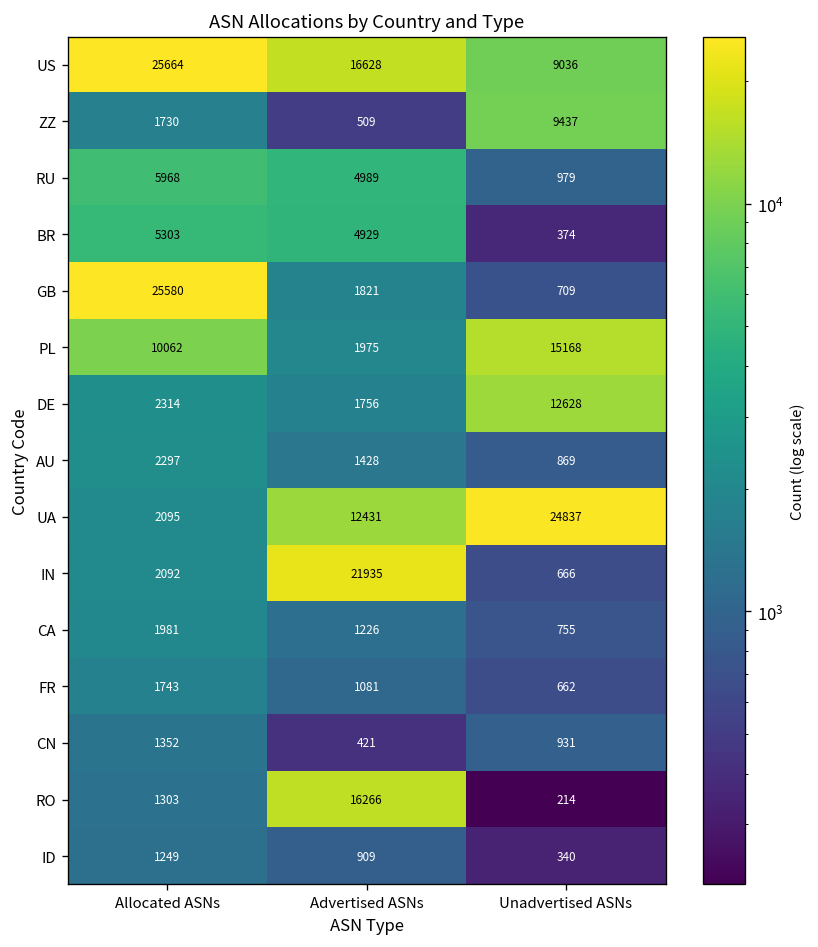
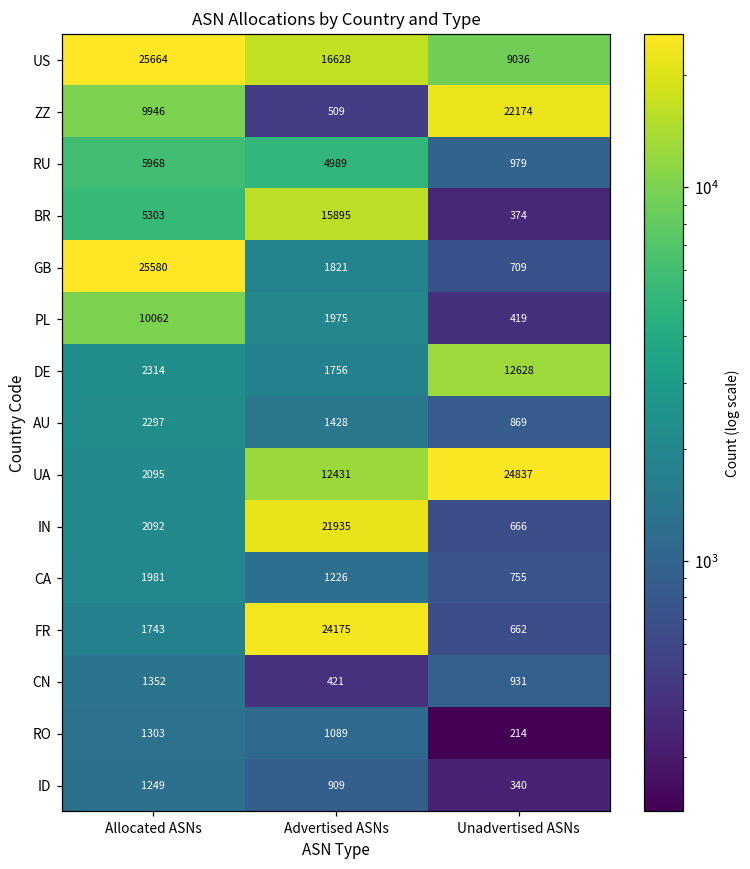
  {
    "US": {
      "Allocated ASNs": 25664,
      "Advertised ASNs": 16628,
      "Unadvertised ASNs": 9036
    },
    "ZZ": {
-     "Allocated ASNs": 1730,
+     "Allocated ASNs": 9946,
      "Advertised ASNs": 509,
-     "Unadvertised ASNs": 9437
+     "Unadvertised ASNs": 22174
    },
    "RU": {
      "Allocated ASNs": 5968,
      "Advertised ASNs": 4989,
      "Unadvertised ASNs": 979
    },
    "BR": {
      "Allocated ASNs": 5303,
-     "Advertised ASNs": 4929,
+     "Advertised ASNs": 15895,
      "Unadvertised ASNs": 374
    },
    "GB": {
      "Allocated ASNs": 25580,
      "Advertised ASNs": 1821,
      "Unadvertised ASNs": 709
    },
    "PL": {
      "Allocated ASNs": 10062,
      "Advertised ASNs": 1975,
-     "Unadvertised ASNs": 15168
+     "Unadvertised ASNs": 419
    },
    "DE": {
      "Allocated ASNs": 2314,
      "Advertised ASNs": 1756,
      "Unadvertised ASNs": 12628
    },
    "AU": {
      "Allocated ASNs": 2297,
      "Advertised ASNs": 1428,
      "Unadvertised ASNs": 869
    },
    "UA": {
      "Allocated ASNs": 2095,
      "Advertised ASNs": 12431,
      "Unadvertised ASNs": 24837
    },
    "IN": {
      "Allocated ASNs": 2092,
      "Advertised ASNs": 21935,
      "Unadvertised ASNs": 666
    },
    "CA": {
      "Allocated ASNs": 1981,
      "Advertised ASNs": 1226,
      "Unadvertised ASNs": 755
    },
    "FR": {
      "Allocated ASNs": 1743,
-     "Advertised ASNs": 1081,
+     "Advertised ASNs": 24175,
      "Unadvertised ASNs": 662
    },
    "CN": {
      "Allocated ASNs": 1352,
      "Advertised ASNs": 421,
      "Unadvertised ASNs": 931
    },
    "RO": {
      "Allocated ASNs": 1303,
-     "Advertised ASNs": 16266,
+     "Advertised ASNs": 1089,
      "Unadvertised ASNs": 214
    },
    "ID": {
      "Allocated ASNs": 1249,
      "Advertised ASNs": 909,
      "Unadvertised ASNs": 340
    }
  }
